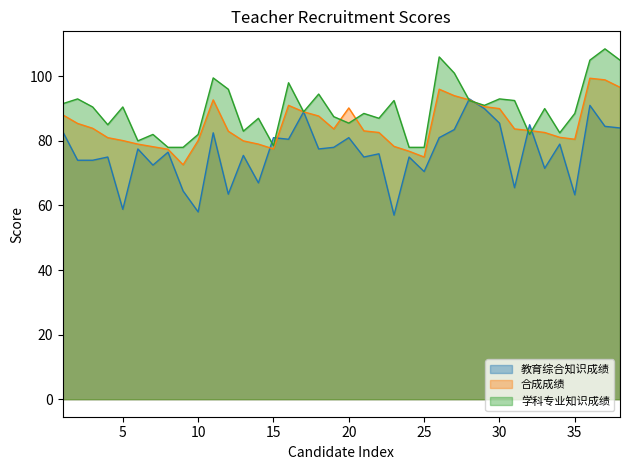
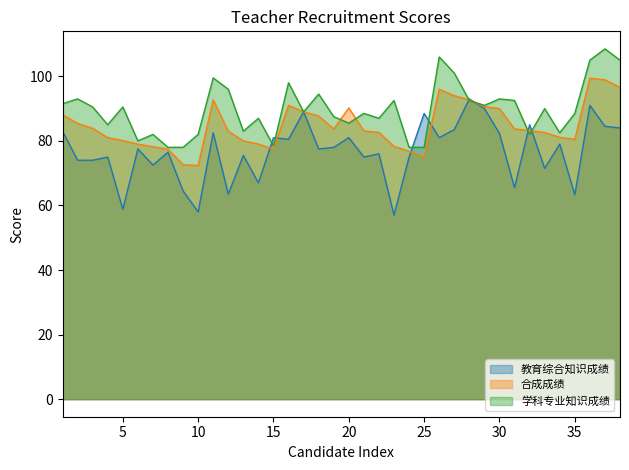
  {
    "教育综合知识成绩": {
      "5": 59,
      "10": 58,
      "15": 81,
      "20": 81,
-     "25": 71,
-     "30": 86,
+     "25": 89,
+     "30": 82,
      "35": 63
    },
    "合成成绩": {
      "5": 80,
-     "10": 80,
+     "10": 72,
      "15": 78,
      "20": 90,
      "25": 75,
      "30": 90,
      "35": 81
    },
    "学科专业知识成绩": {
      "5": 91,
      "10": 82,
      "15": 79,
      "20": 86,
      "25": 78,
      "30": 93,
      "35": 89
    }
  }
